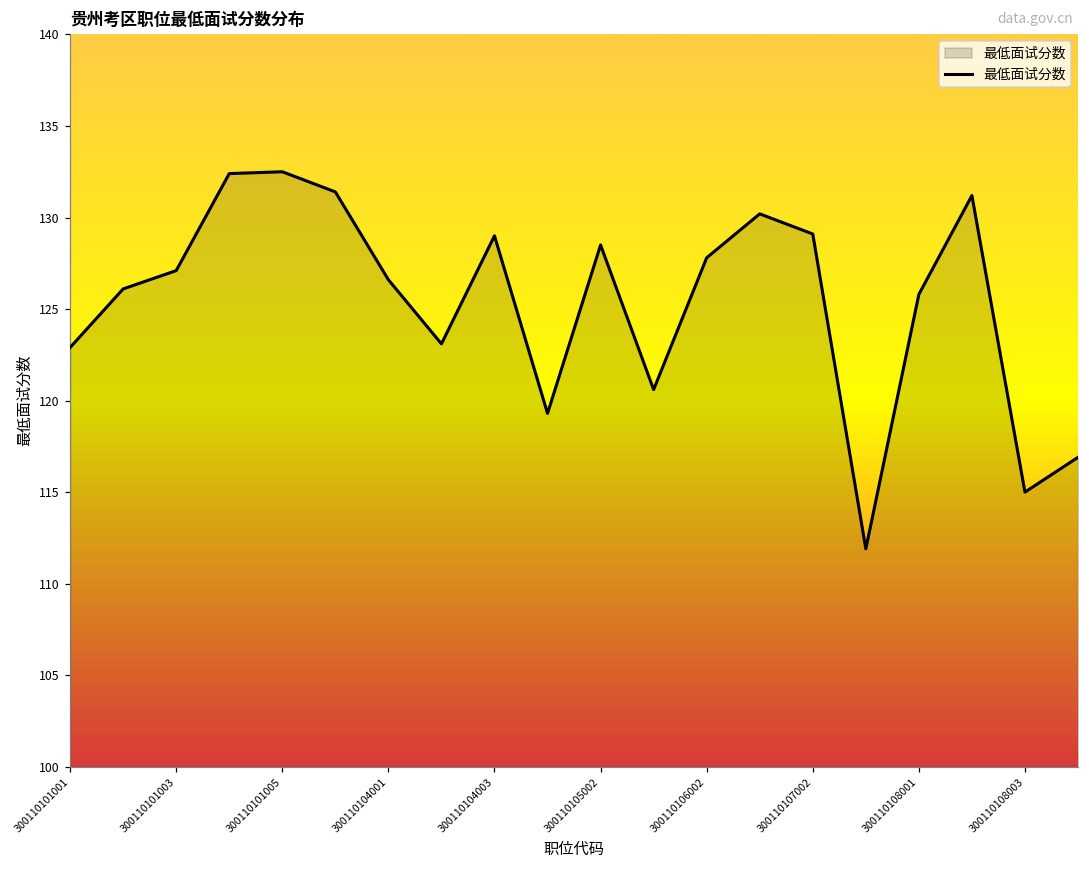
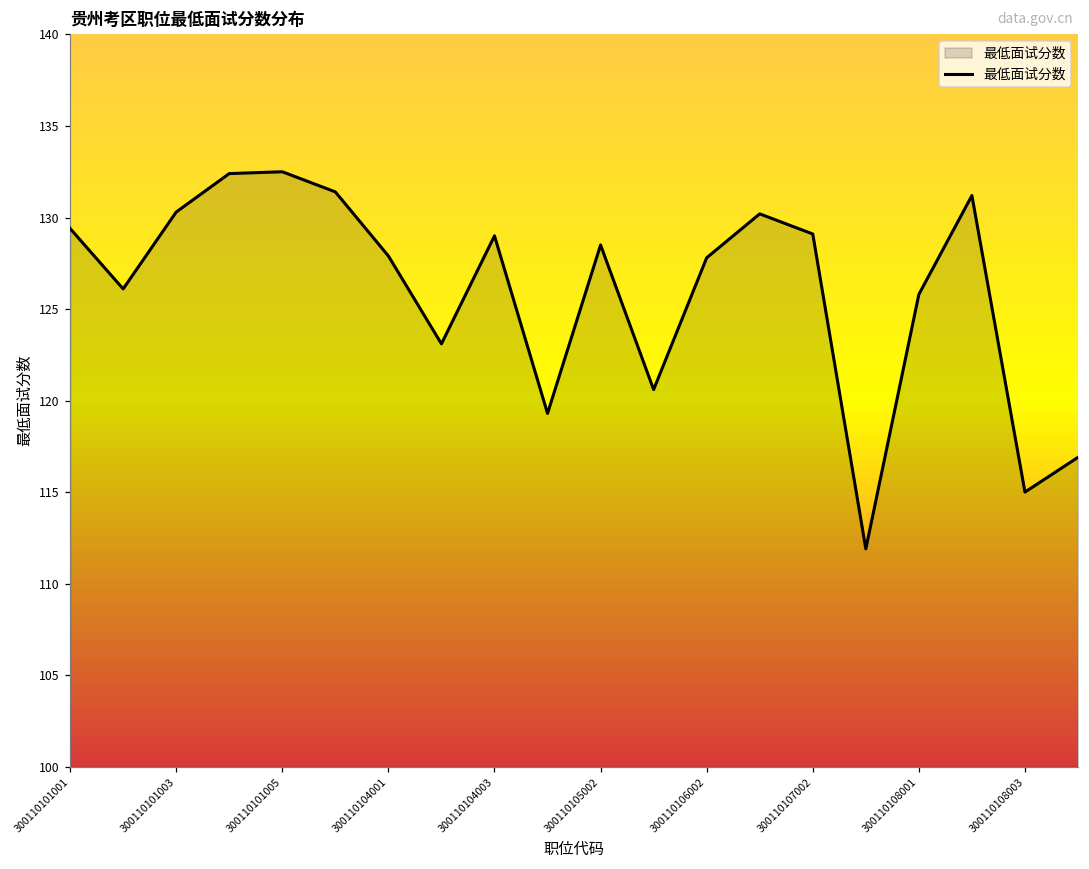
  {
-   "300110101001": 122.9,
-   "300110101003": 127.1,
+   "300110101001": 129.4,
+   "300110101003": 130.3,
    "300110101005": 132.5,
-   "300110104001": 126.6,
+   "300110104001": 127.9,
    "300110104003": 129.0,
    "300110105002": 128.5,
    "300110106002": 127.8,
    "300110107002": 129.1,
    "300110108001": 125.8,
    "300110108003": 115.0
  }
